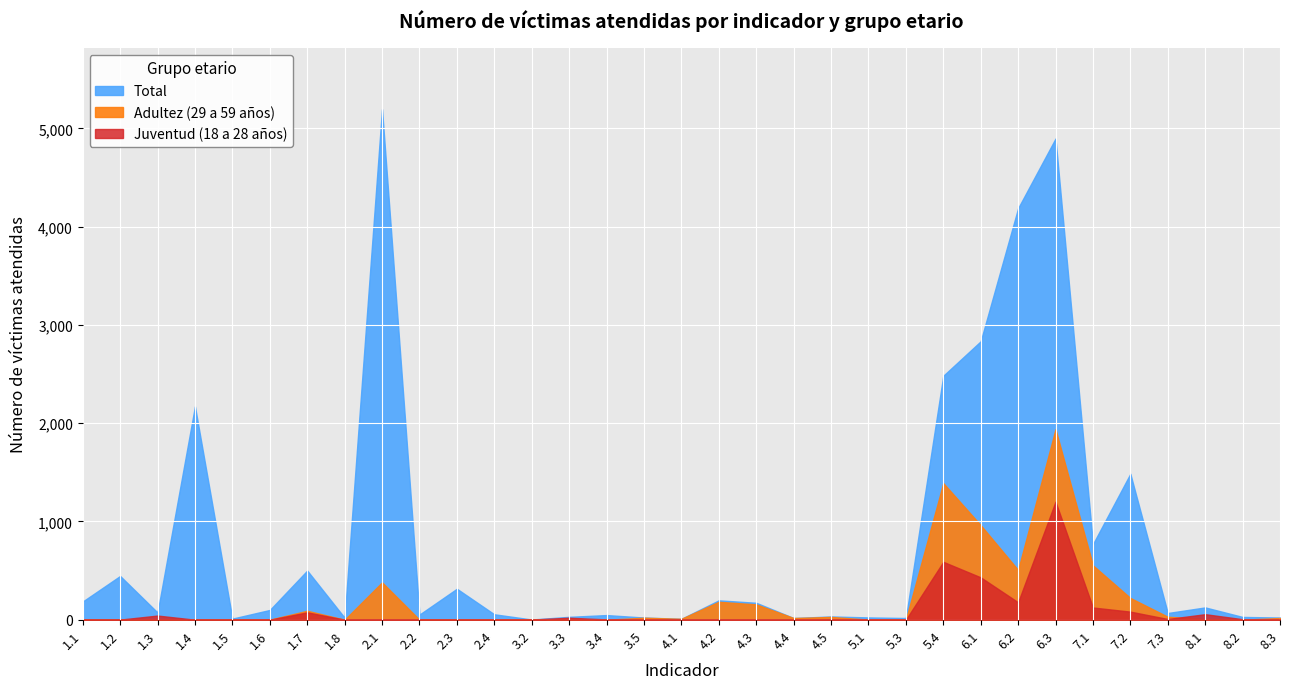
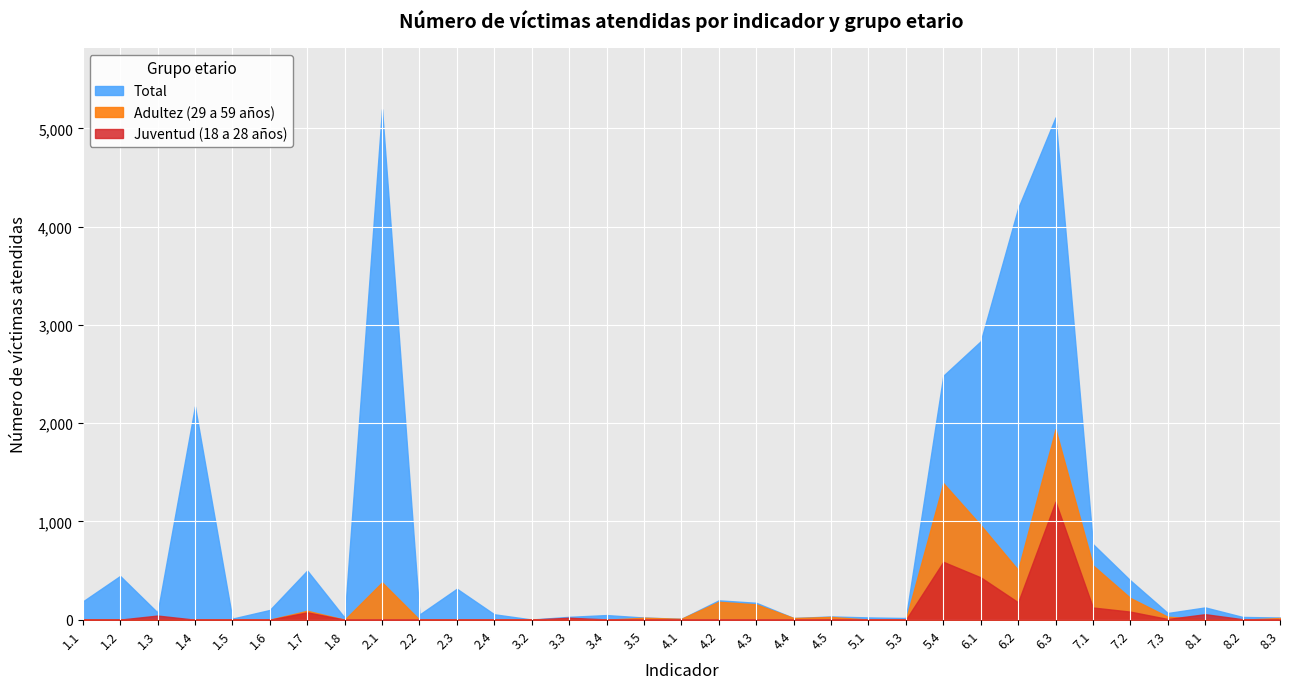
  {
    "Total": {
      "1.1": "200",
      "1.2": "400",
      "1.3": "100",
      "1.4": "2,200",
      "1.6": "100",
      "1.7": "500",
      "2.1": "5,200",
      "2.2": "100",
      "2.3": "300",
      "2.4": "100",
      "3.4": "0",
      "5.4": "2,500",
      "6.1": "2,800",
      "6.2": "4,200",
-     "6.3": "4,900",
+     "6.3": "5,100",
      "7.1": "800",
-     "7.2": "1,500",
+     "7.2": "400",
      "7.3": "100",
      "8.1": "100"
    },
    "Adultez (29 a 59 años)": {
      "1.3": "0",
      "2.1": "400",
      "5.4": "1,400",
      "6.1": "1,000",
      "6.2": "500",
      "6.3": "1,900",
      "7.1": "600",
      "7.2": "200"
    },
    "Juventud (18 a 28 años)": {
      "1.3": "0",
      "2.1": "0",
      "4.2": "0",
      "4.3": "0",
      "5.4": "600",
      "6.1": "400",
      "6.2": "200",
      "6.3": "1,200",
      "7.1": "100",
      "7.2": "100",
      "8.1": "100"
    }
  }
